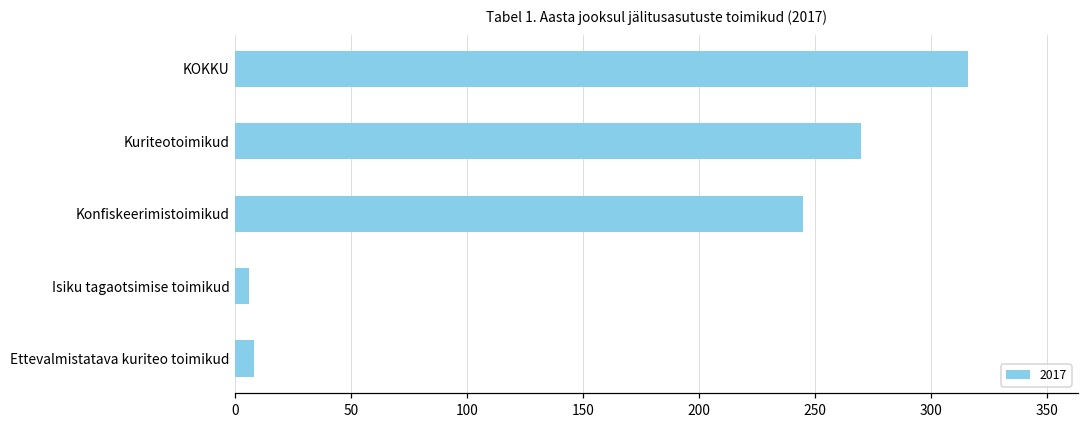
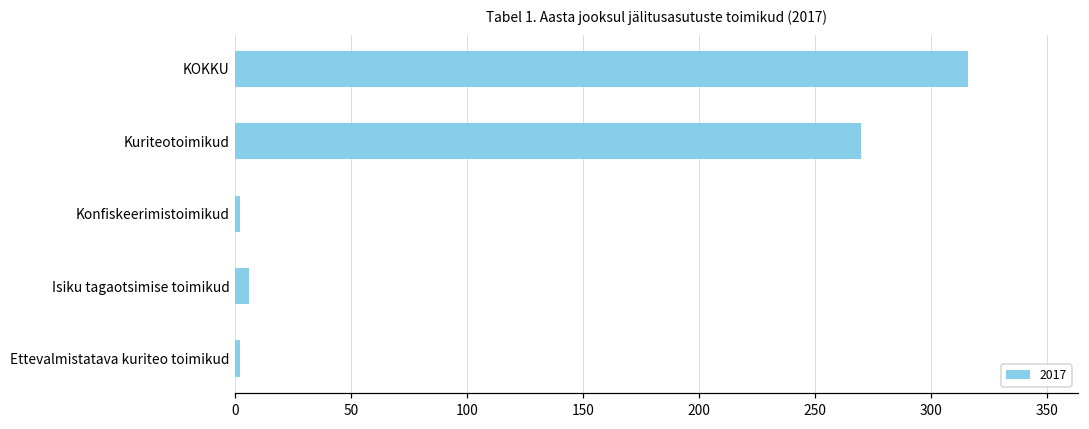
  {
    "KOKKU": 316,
    "Kuriteotoimikud": 270,
-   "Konfiskeerimistoimikud": 245,
+   "Konfiskeerimistoimikud": 2,
    "Isiku tagaotsimise toimikud": 6,
-   "Ettevalmistatava kuriteo toimikud": 8
+   "Ettevalmistatava kuriteo toimikud": 2
  }
